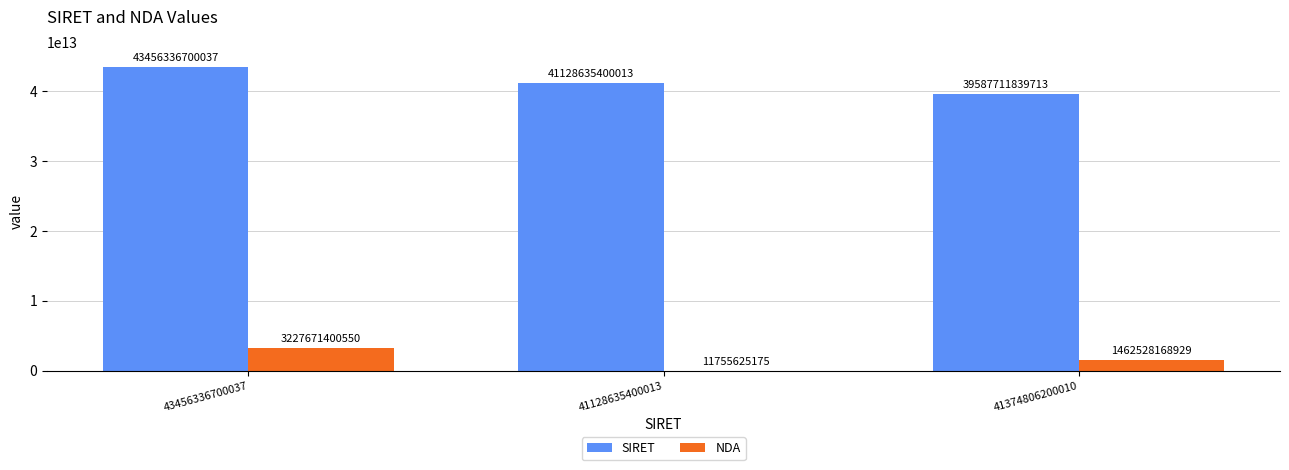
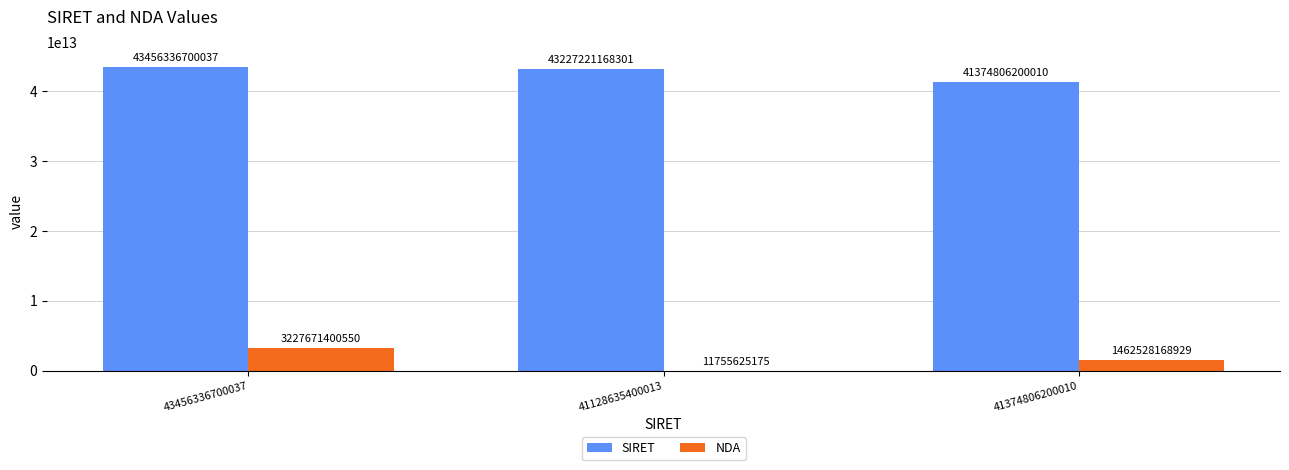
  {
    "SIRET": {
      "43456336700037": 43456336700037,
-     "41128635400013": 41128635400013,
-     "41374806200010": 39587711839713
+     "41128635400013": 43227221168301,
+     "41374806200010": 41374806200010
    },
    "NDA": {
      "43456336700037": 3227671400550,
      "41128635400013": 11755625175,
      "41374806200010": 1462528168929
    }
  }
